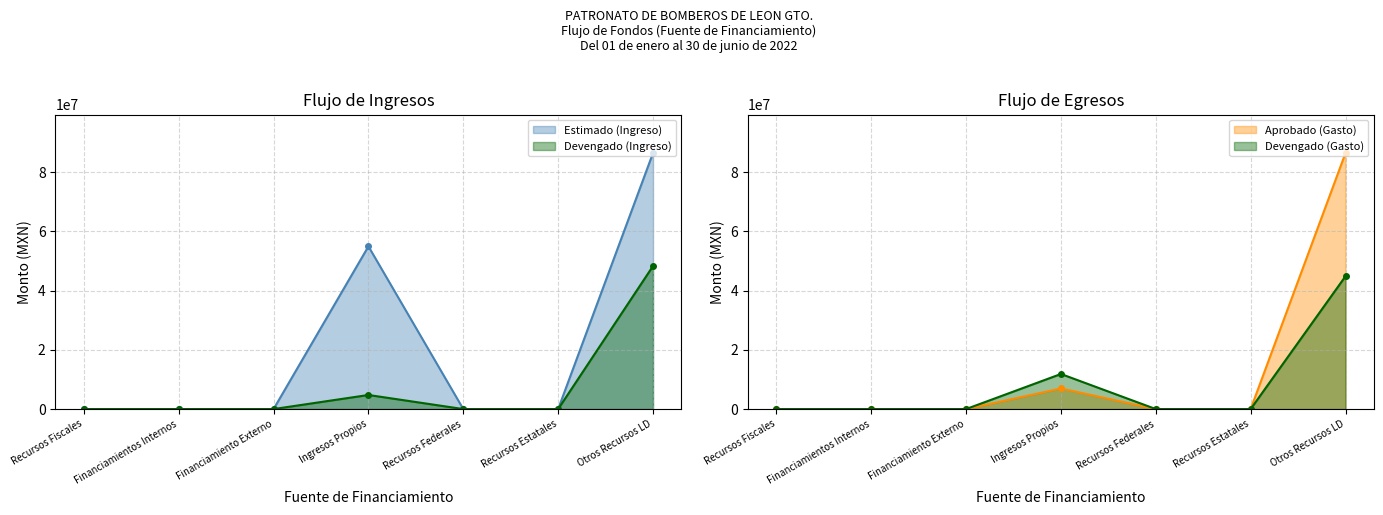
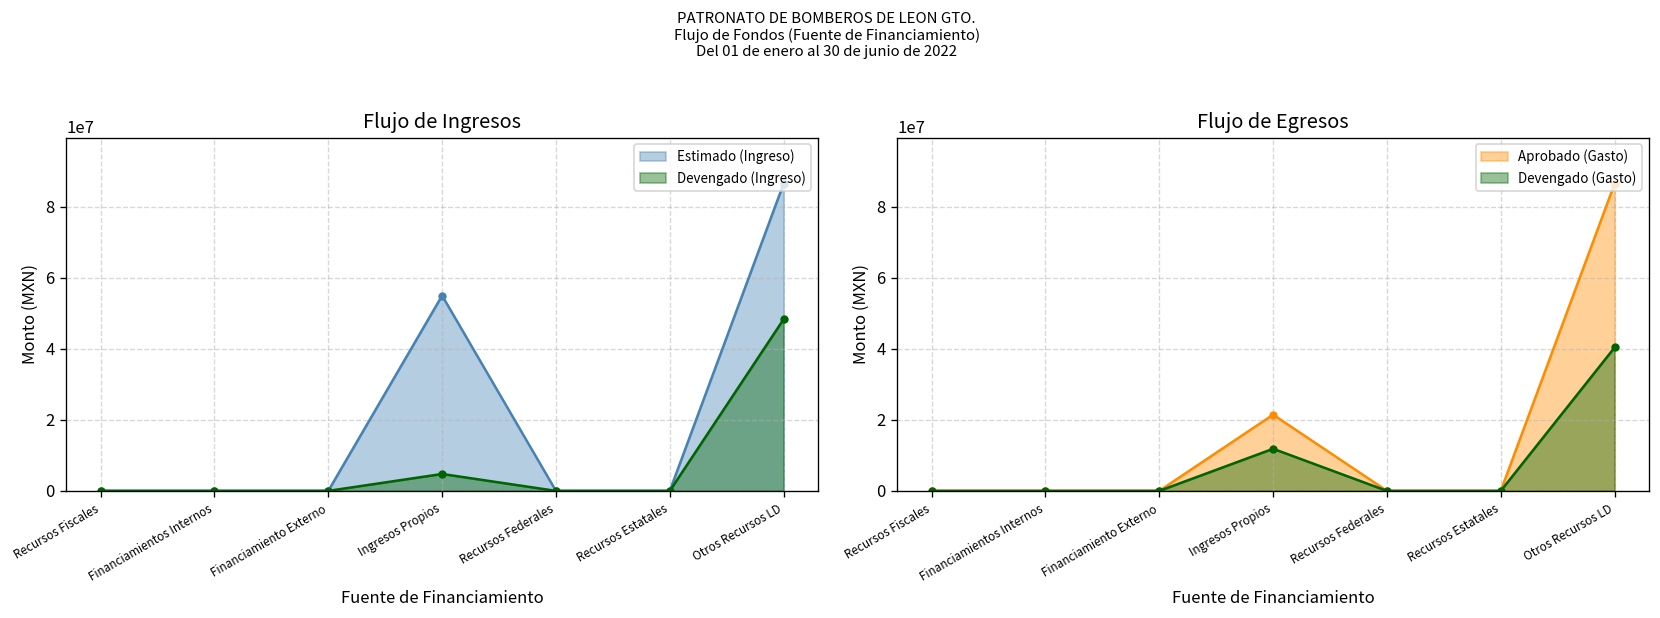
  {
    "Flujo de Ingresos": {
      "Estimado (Ingreso)": {
        "Ingresos Propios": 55000000
      },
      "Devengado (Ingreso)": {
        "Ingresos Propios": 5000000,
        "Otros Recursos LD": 48000000
      }
    },
    "Flujo de Egresos": {
      "Aprobado (Gasto)": {
-       "Ingresos Propios": 7000000
+       "Ingresos Propios": 21000000
      },
      "Devengado (Gasto)": {
        "Ingresos Propios": 12000000,
-       "Otros Recursos LD": 45000000
+       "Otros Recursos LD": 40000000
      }
    }
  }
